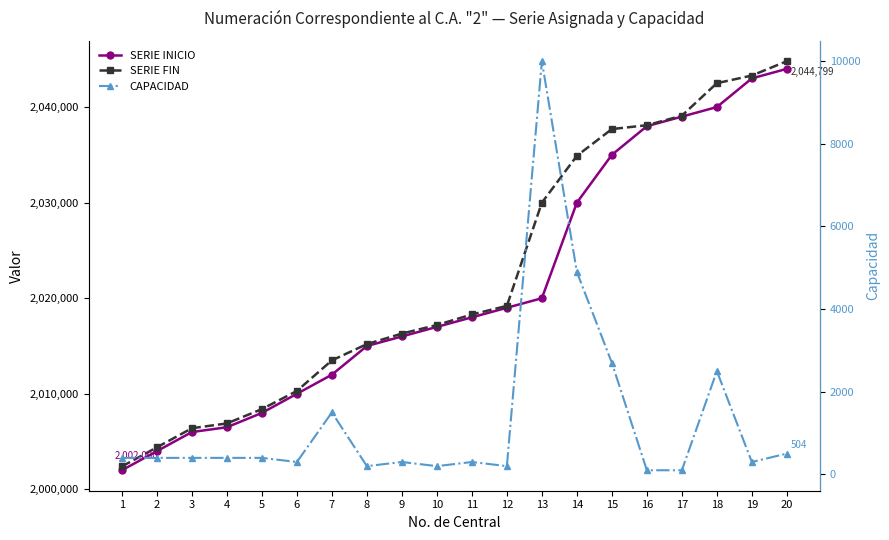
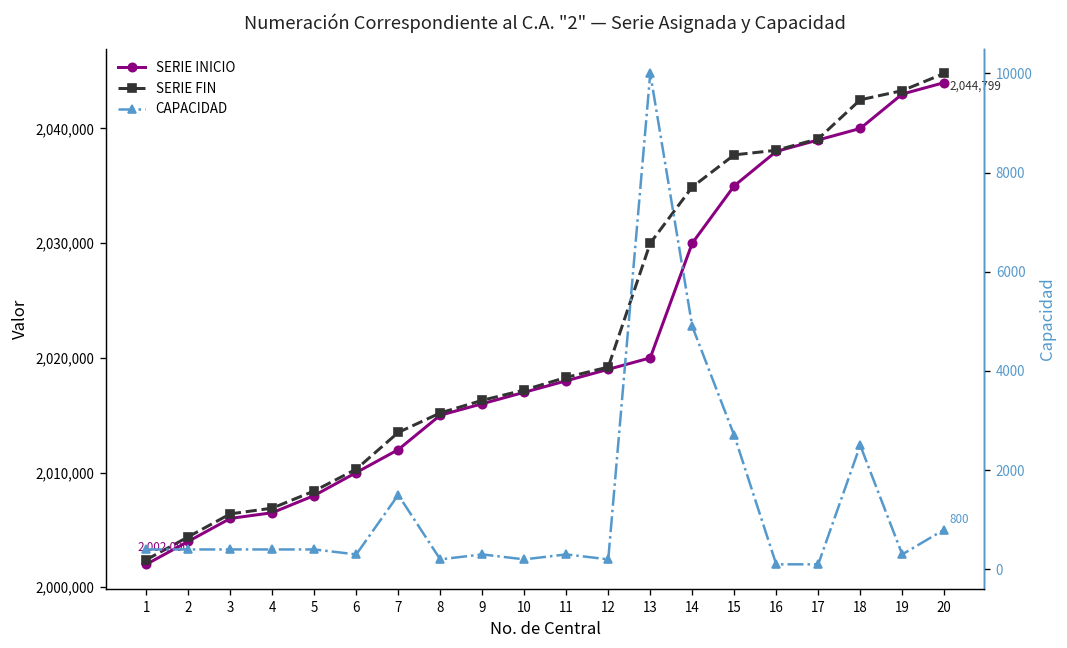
  {
    "SERIE FIN": {
      "20": "2,044,799"
    },
    "CAPACIDAD": {
-     "20": "504"
+     "20": "800"
    }
  }
